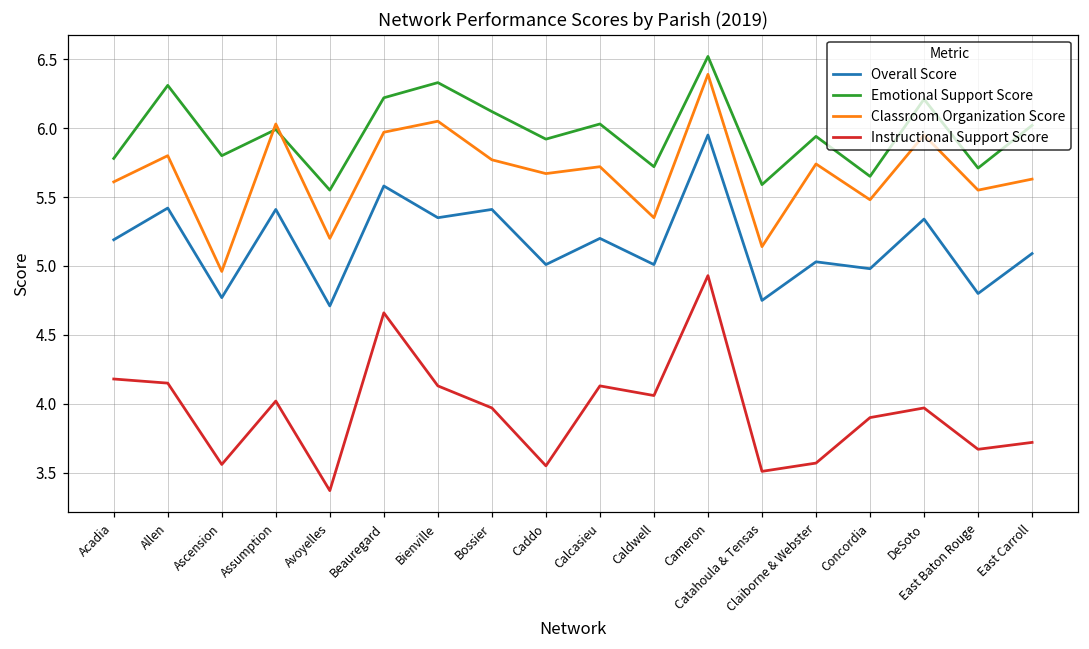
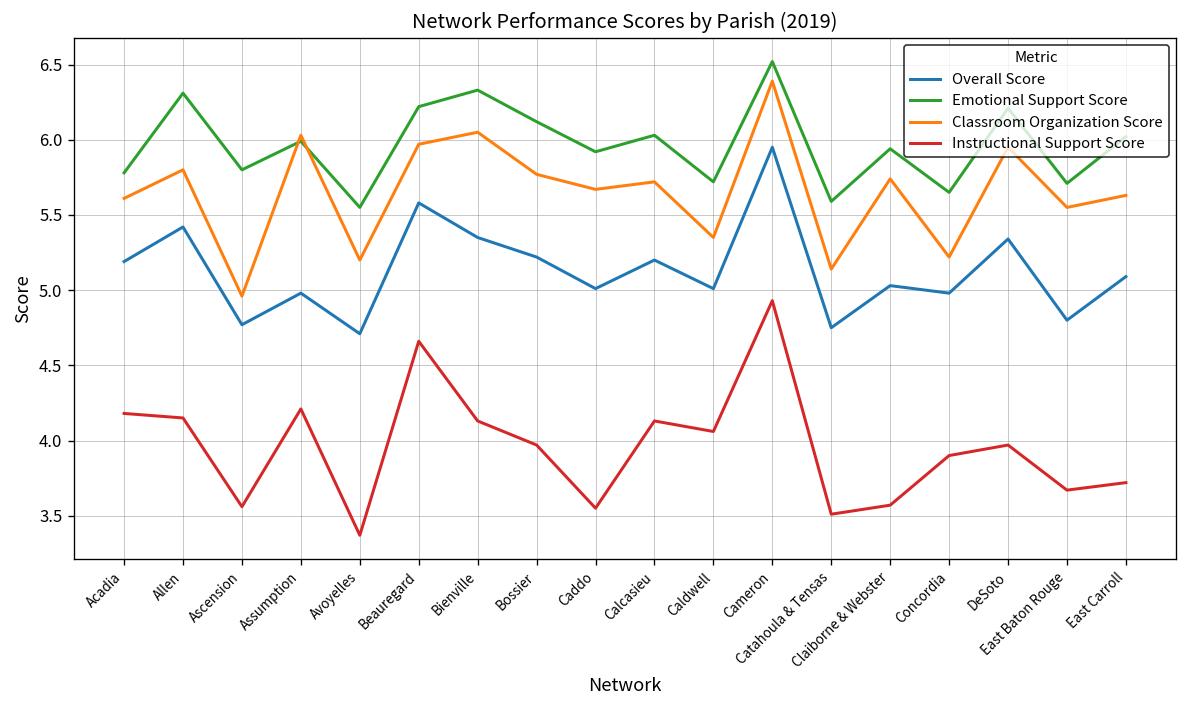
  {
    "Overall Score": {
      "Acadia": 5.19,
      "Allen": 5.42,
      "Ascension": 4.77,
-     "Assumption": 5.41,
+     "Assumption": 4.98,
      "Avoyelles": 4.71,
      "Beauregard": 5.58,
      "Bienville": 5.35,
-     "Bossier": 5.41,
+     "Bossier": 5.22,
      "Caddo": 5.01,
      "Calcasieu": 5.20,
      "Caldwell": 5.01,
      "Cameron": 5.95,
      "Catahoula & Tensas": 4.75,
      "Claiborne & Webster": 5.03,
      "Concordia": 4.98,
      "DeSoto": 5.34,
      "East Baton Rouge": 4.80,
      "East Carroll": 5.09
    },
    "Emotional Support Score": {
      "Acadia": 5.78,
      "Allen": 6.31,
      "Ascension": 5.80,
      "Assumption": 5.99,
      "Avoyelles": 5.55,
      "Beauregard": 6.22,
      "Bienville": 6.33,
      "Bossier": 6.12,
      "Caddo": 5.92,
      "Calcasieu": 6.03,
      "Caldwell": 5.72,
      "Cameron": 6.52,
      "Catahoula & Tensas": 5.59,
      "Claiborne & Webster": 5.94,
      "Concordia": 5.65,
      "East Baton Rouge": 5.71
    },
    "Classroom Organization Score": {
      "Acadia": 5.61,
      "Allen": 5.80,
      "Ascension": 4.96,
      "Assumption": 6.03,
      "Avoyelles": 5.20,
      "Beauregard": 5.97,
      "Bienville": 6.05,
      "Bossier": 5.77,
      "Caddo": 5.67,
      "Calcasieu": 5.72,
      "Caldwell": 5.35,
      "Cameron": 6.39,
      "Catahoula & Tensas": 5.14,
      "Claiborne & Webster": 5.74,
-     "Concordia": 5.48,
+     "Concordia": 5.22,
      "East Baton Rouge": 5.55,
      "East Carroll": 5.63
    },
    "Instructional Support Score": {
      "Acadia": 4.18,
      "Allen": 4.15,
      "Ascension": 3.56,
-     "Assumption": 4.02,
+     "Assumption": 4.21,
      "Avoyelles": 3.37,
      "Beauregard": 4.66,
      "Bienville": 4.13,
      "Bossier": 3.97,
      "Caddo": 3.55,
      "Calcasieu": 4.13,
      "Caldwell": 4.06,
      "Cameron": 4.93,
      "Catahoula & Tensas": 3.51,
      "Claiborne & Webster": 3.57,
      "Concordia": 3.90,
      "DeSoto": 3.97,
      "East Baton Rouge": 3.67,
      "East Carroll": 3.72
    }
  }
